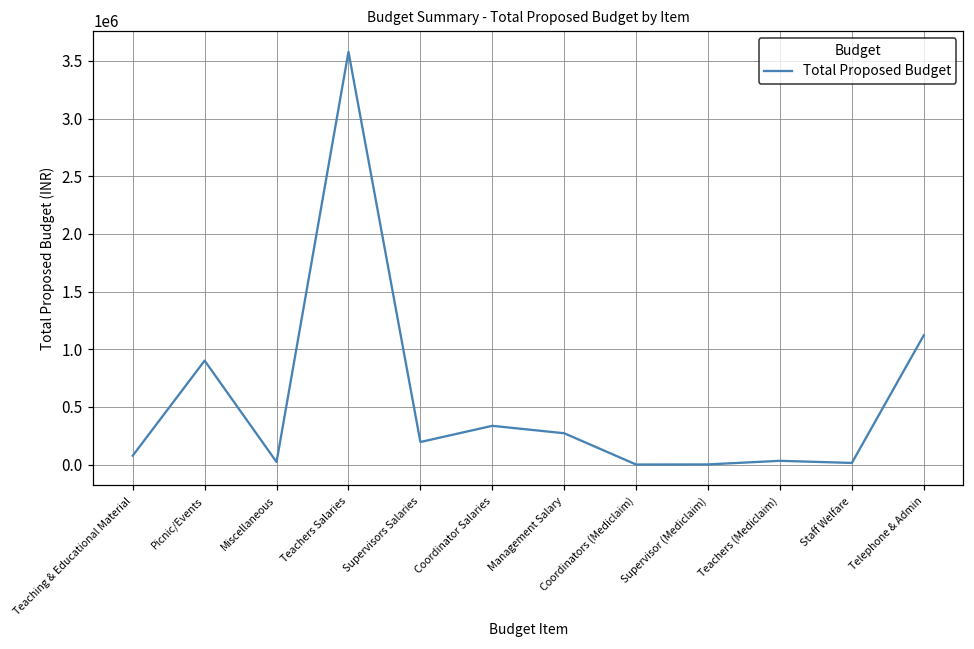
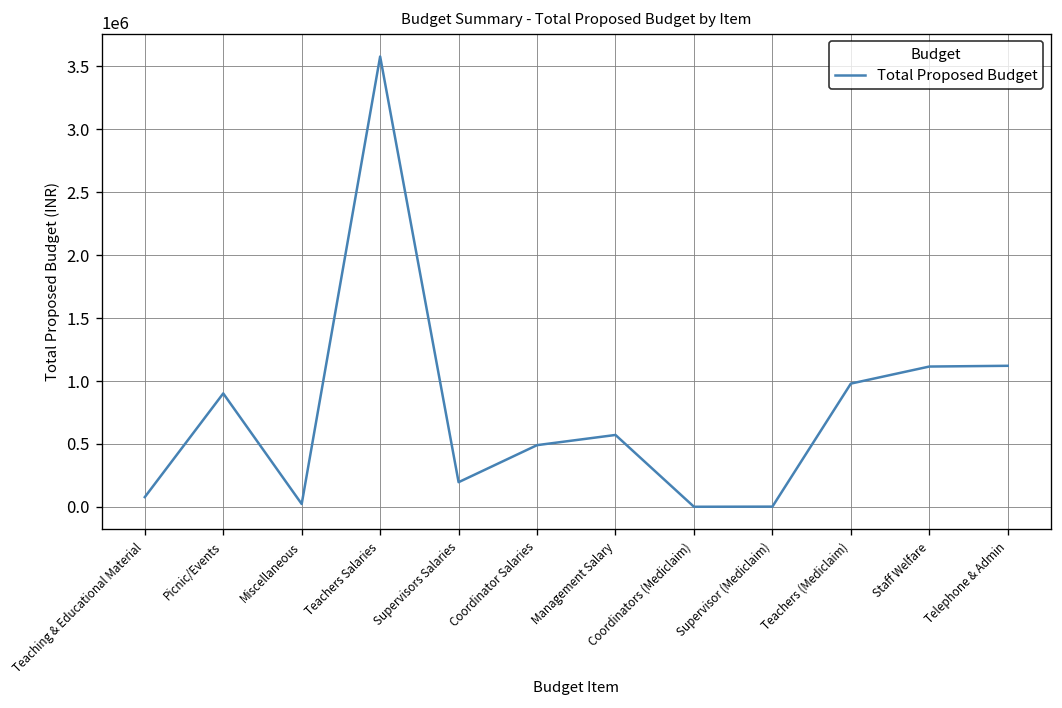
  {
    "Teaching & Educational Material": 80000,
    "Picnic/Events": 900000,
    "Miscellaneous": 20000,
    "Teachers Salaries": 3580000,
    "Supervisors Salaries": 200000,
-   "Coordinator Salaries": 340000,
-   "Management Salary": 270000,
+   "Coordinator Salaries": 490000,
+   "Management Salary": 570000,
    "Coordinators (Mediclaim)": 0,
    "Supervisor (Mediclaim)": 0,
-   "Teachers (Mediclaim)": 30000,
-   "Staff Welfare": 10000,
+   "Teachers (Mediclaim)": 980000,
+   "Staff Welfare": 1110000,
    "Telephone & Admin": 1120000
  }
